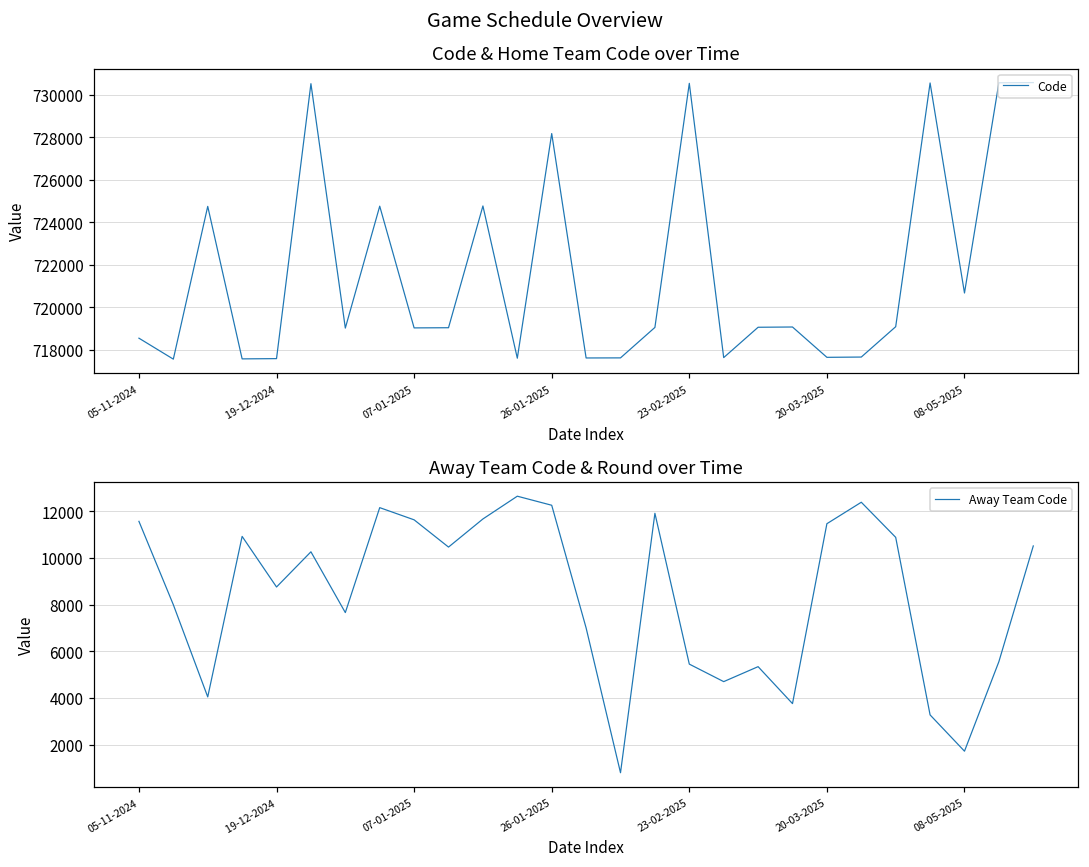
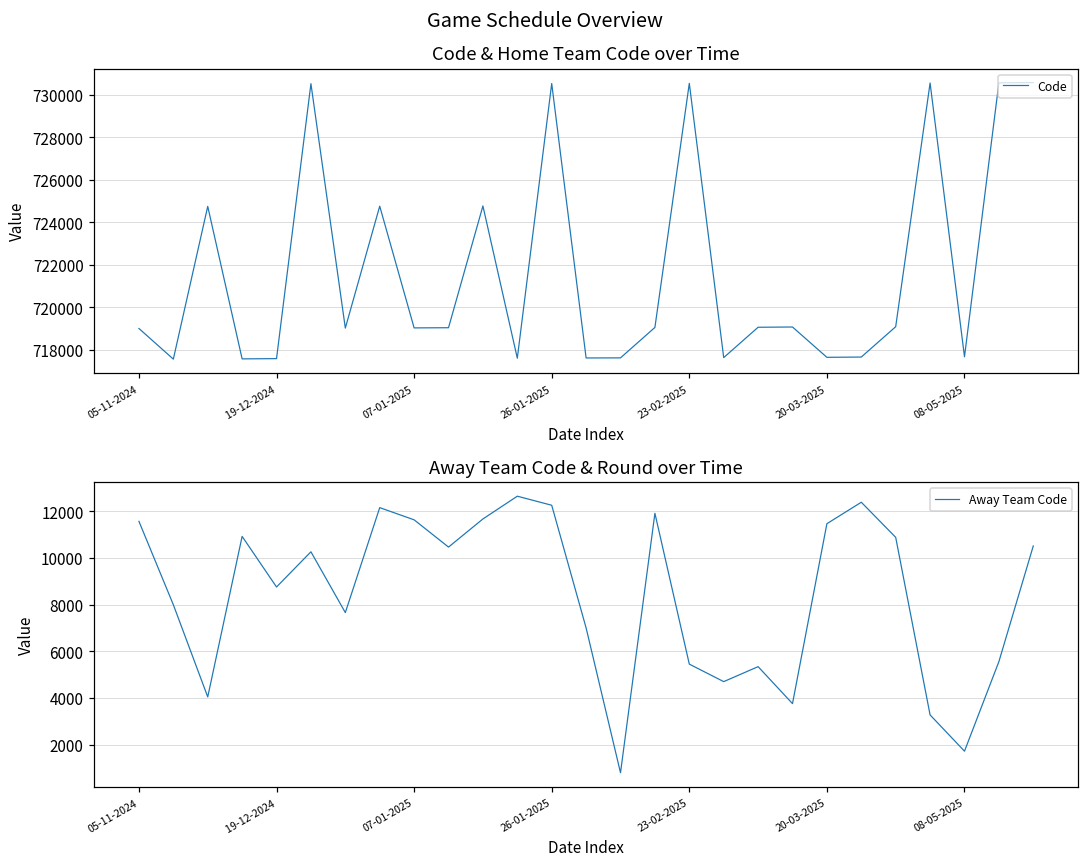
  {
    "Code & Home Team Code over Time": {
-     "05-11-2024": 718600,
+     "05-11-2024": 719000,
      "19-12-2024": 717600,
-     "26-01-2025": 728200,
+     "26-01-2025": 730500,
      "23-02-2025": 730500,
      "20-03-2025": 717600,
-     "08-05-2025": 720700
+     "08-05-2025": 717700
    },
    "Away Team Code & Round over Time": {
      "05-11-2024": 11600,
      "19-12-2024": 8800,
      "26-01-2025": 12300,
      "23-02-2025": 5500,
      "20-03-2025": 11500,
      "08-05-2025": 1700
    }
  }
